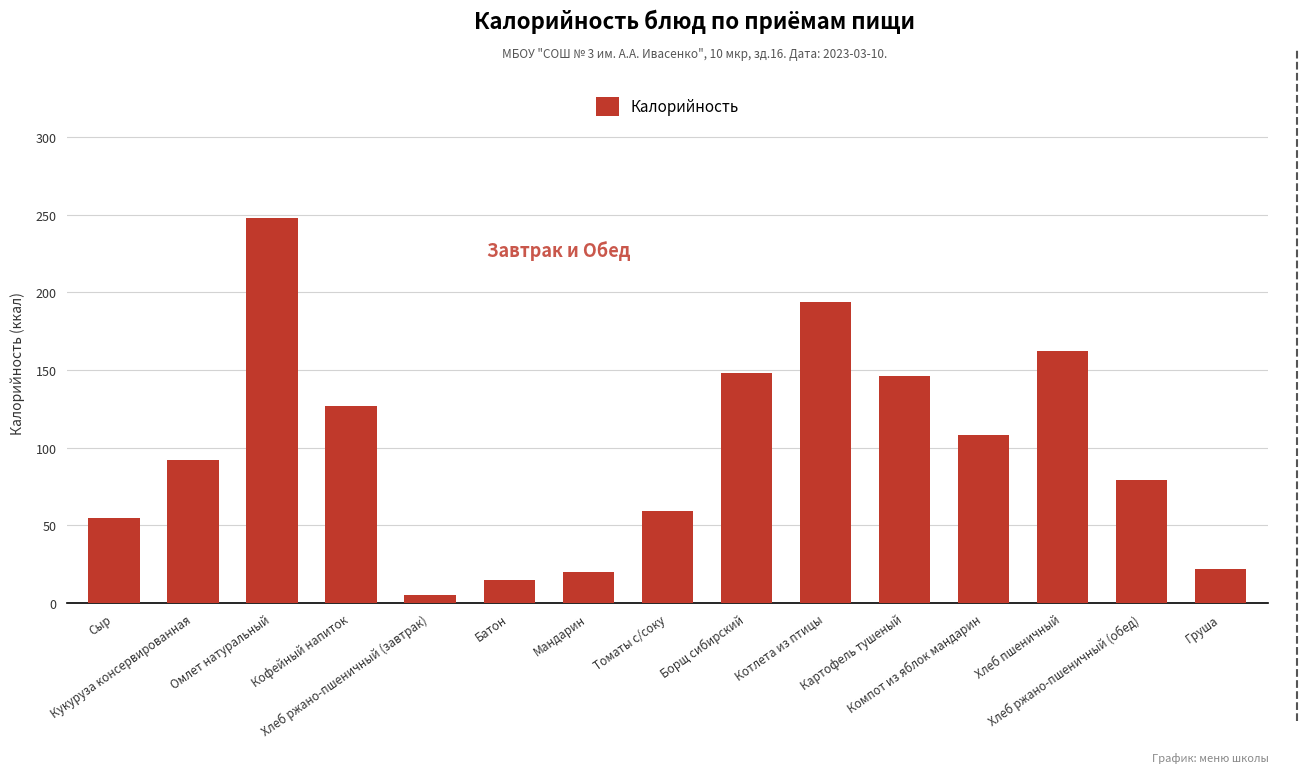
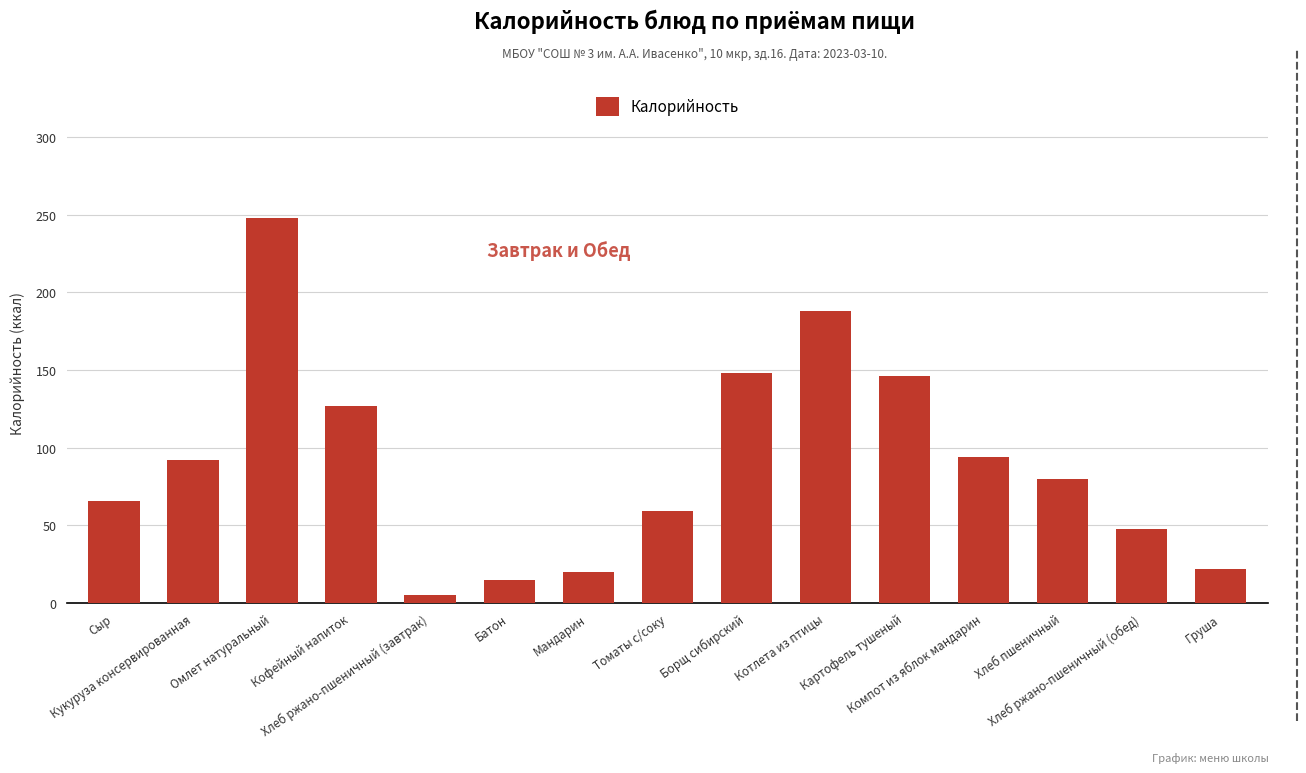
  {
-   "Сыр": 55,
+   "Сыр": 66,
    "Кукуруза консервированная": 92,
    "Омлет натуральный": 248,
    "Кофейный напиток": 127,
    "Хлеб ржано-пшеничный (завтрак)": 5,
    "Батон": 15,
    "Мандарин": 20,
    "Томаты с/соку": 59,
    "Борщ сибирский": 148,
-   "Котлета из птицы": 194,
+   "Котлета из птицы": 188,
    "Картофель тушеный": 146,
-   "Компот из яблок мандарин": 108,
-   "Хлеб пшеничный": 162,
-   "Хлеб ржано-пшеничный (обед)": 79,
+   "Компот из яблок мандарин": 94,
+   "Хлеб пшеничный": 80,
+   "Хлеб ржано-пшеничный (обед)": 48,
    "Груша": 22
  }
